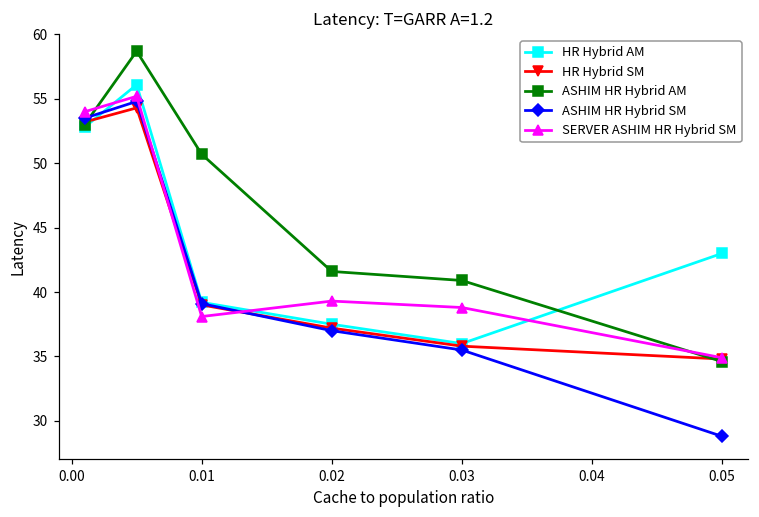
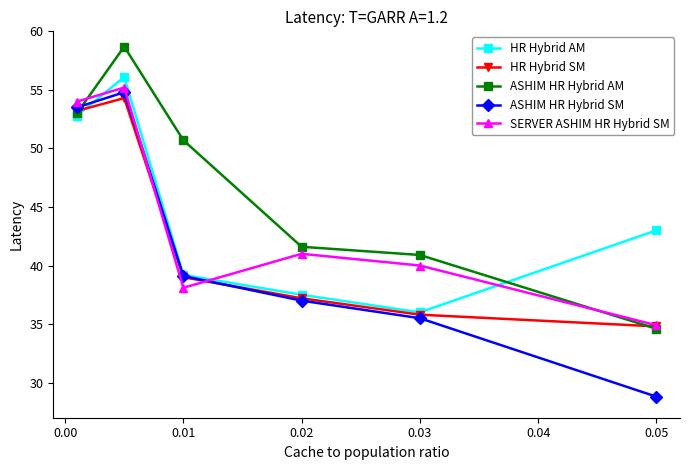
  {
    "HR Hybrid AM": {
      "0.02": 37.5,
      "0.05": 43.0
    },
    "ASHIM HR Hybrid AM": {
      "0.01": 50.7,
      "0.02": 41.6,
      "0.03": 40.9
    },
    "ASHIM HR Hybrid SM": {
      "0.03": 35.5,
      "0.05": 28.8
    },
    "SERVER ASHIM HR Hybrid SM": {
      "0.01": 38.1,
-     "0.02": 39.3,
-     "0.03": 38.8
+     "0.02": 41.0,
+     "0.03": 40.0
    }
  }
